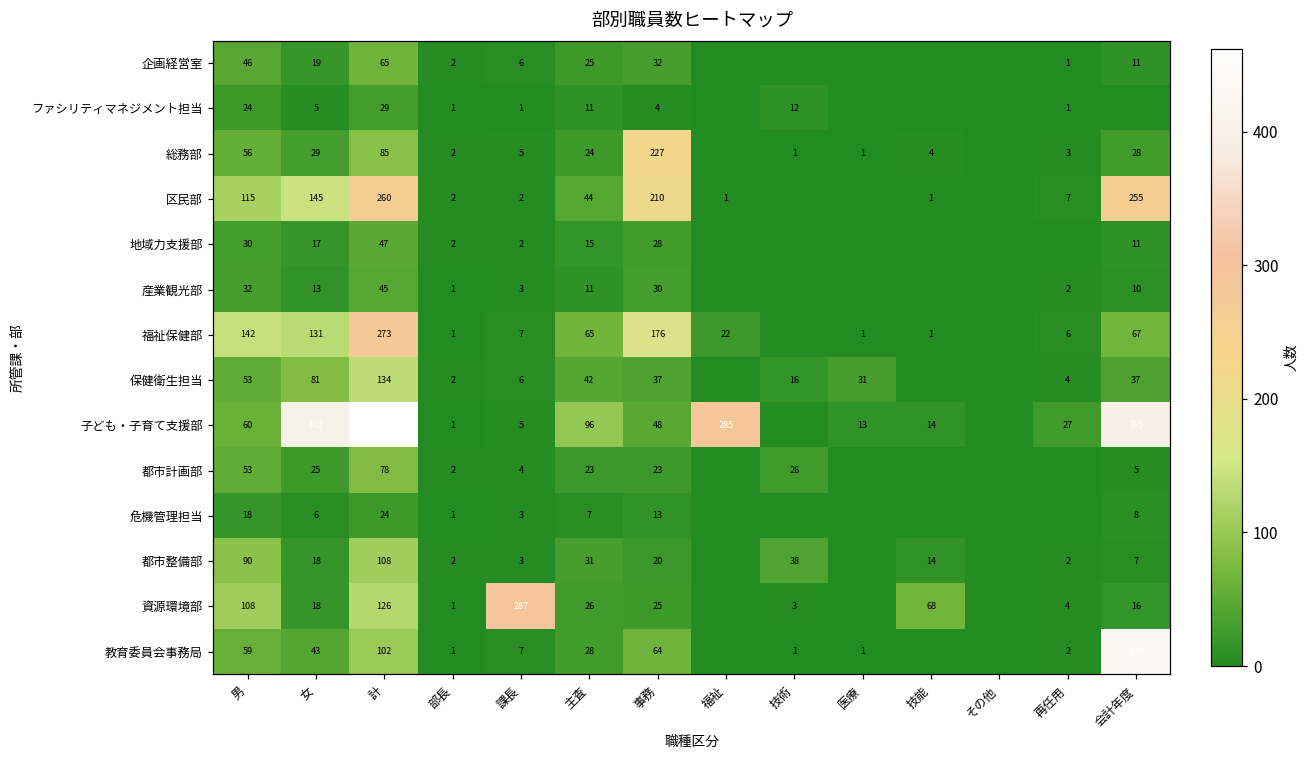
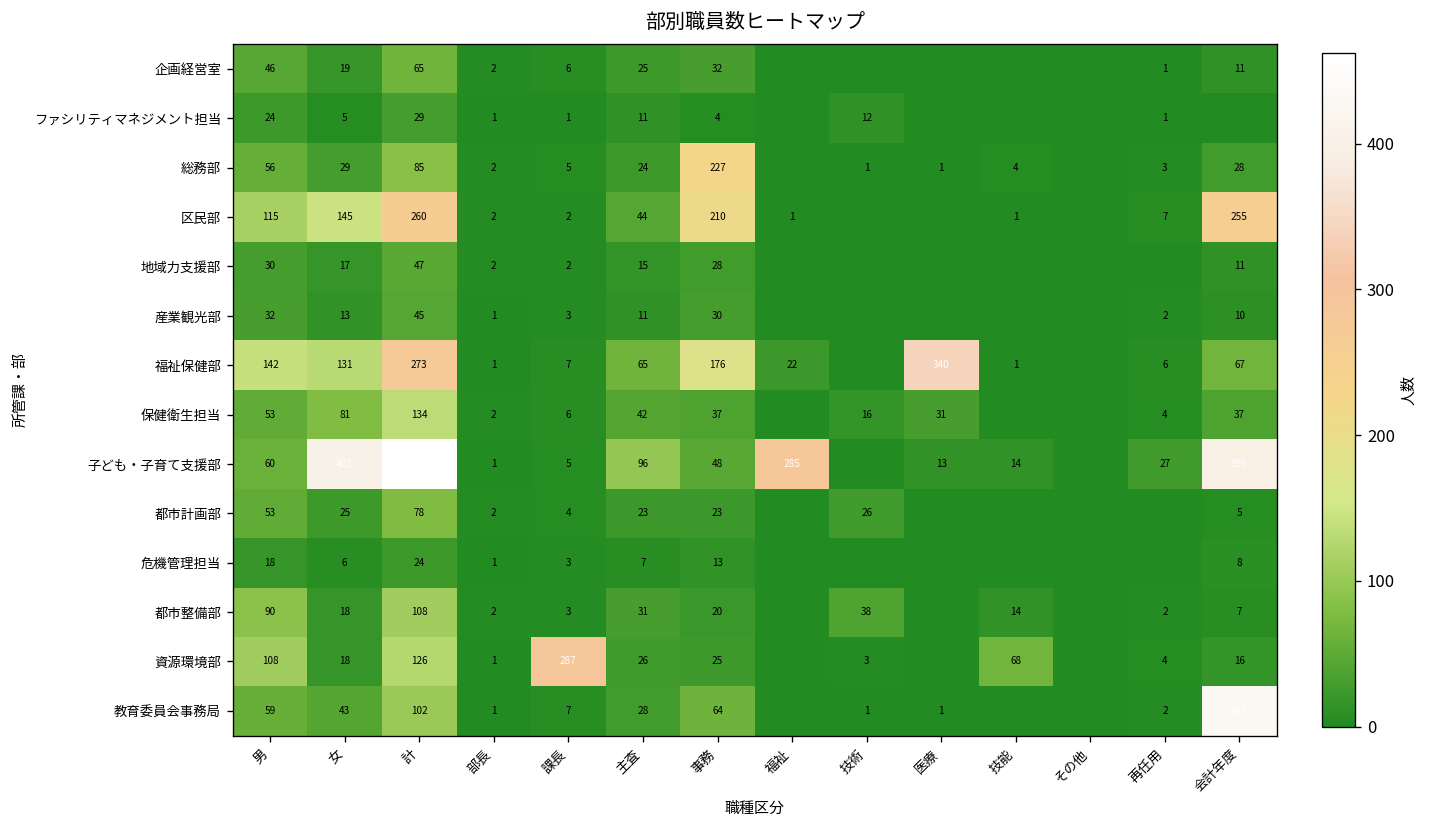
  {
    "企画経営室": {
      "男": 46,
      "女": 19,
      "計": 65,
      "部長": 2,
      "課長": 6,
      "主査": 25,
      "事務": 32,
      "再任用": 1,
      "会計年度": 11
    },
    "ファシリティマネジメント担当": {
      "男": 24,
      "女": 5,
      "計": 29,
      "部長": 1,
      "課長": 1,
      "主査": 11,
      "事務": 4,
      "技術": 12,
      "再任用": 1
    },
    "総務部": {
      "男": 56,
      "女": 29,
      "計": 85,
      "部長": 2,
      "課長": 5,
      "主査": 24,
      "事務": 227,
      "技術": 1,
      "医療": 1,
      "技能": 4,
      "再任用": 3,
      "会計年度": 28
    },
    "区民部": {
      "男": 115,
      "女": 145,
      "計": 260,
      "部長": 2,
      "課長": 2,
      "主査": 44,
      "事務": 210,
      "福祉": 1,
      "技能": 1,
      "再任用": 7,
      "会計年度": 255
    },
    "地域力支援部": {
      "男": 30,
      "女": 17,
      "計": 47,
      "部長": 2,
      "課長": 2,
      "主査": 15,
      "事務": 28,
      "会計年度": 11
    },
    "産業観光部": {
      "男": 32,
      "女": 13,
      "計": 45,
      "部長": 1,
      "課長": 3,
      "主査": 11,
      "事務": 30,
      "再任用": 2,
      "会計年度": 10
    },
    "福祉保健部": {
      "男": 142,
      "女": 131,
      "計": 273,
      "部長": 1,
      "課長": 7,
      "主査": 65,
      "事務": 176,
      "福祉": 22,
-     "医療": 1,
+     "医療": 340,
      "技能": 1,
      "再任用": 6,
      "会計年度": 67
    },
    "保健衛生担当": {
      "男": 53,
      "女": 81,
      "計": 134,
      "部長": 2,
      "課長": 6,
      "主査": 42,
      "事務": 37,
      "技術": 16,
      "医療": 31,
      "再任用": 4,
      "会計年度": 37
    },
    "子ども・子育て支援部": {
      "男": 60,
      "部長": 1,
      "課長": 5,
      "主査": 96,
      "事務": 48,
      "福祉": 285,
      "医療": 13,
      "技能": 14,
      "再任用": 27
    },
    "都市計画部": {
      "男": 53,
      "女": 25,
      "計": 78,
      "部長": 2,
      "課長": 4,
      "主査": 23,
      "事務": 23,
      "技術": 26,
      "会計年度": 5
    },
    "危機管理担当": {
      "男": 18,
      "女": 6,
      "計": 24,
      "部長": 1,
      "課長": 3,
      "主査": 7,
      "事務": 13,
      "会計年度": 8
    },
    "都市整備部": {
      "男": 90,
      "女": 18,
      "計": 108,
      "部長": 2,
      "課長": 3,
      "主査": 31,
      "事務": 20,
      "技術": 38,
      "技能": 14,
      "再任用": 2,
      "会計年度": 7
    },
    "資源環境部": {
      "男": 108,
      "女": 18,
      "計": 126,
      "部長": 1,
      "課長": 287,
      "主査": 26,
      "事務": 25,
      "技術": 3,
      "技能": 68,
      "再任用": 4,
      "会計年度": 16
    },
    "教育委員会事務局": {
      "男": 59,
      "女": 43,
      "計": 102,
      "部長": 1,
      "課長": 7,
      "主査": 28,
      "事務": 64,
      "技術": 1,
      "医療": 1,
      "再任用": 2
    }
  }
